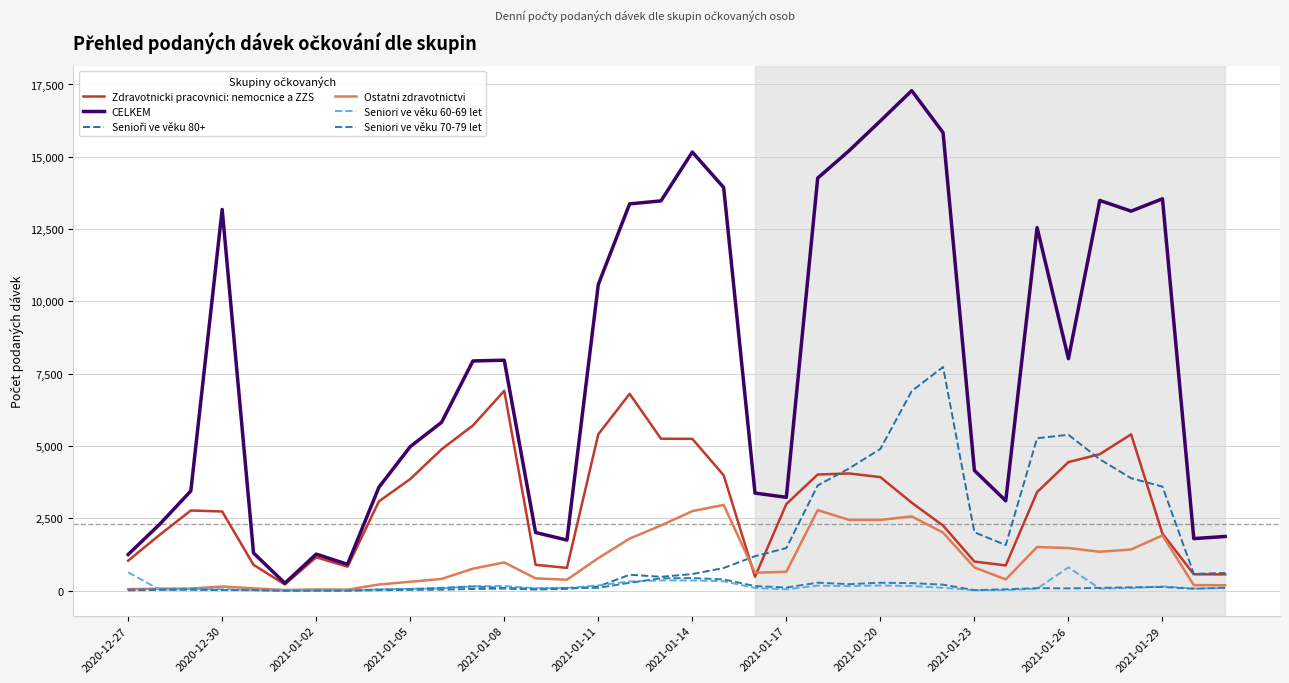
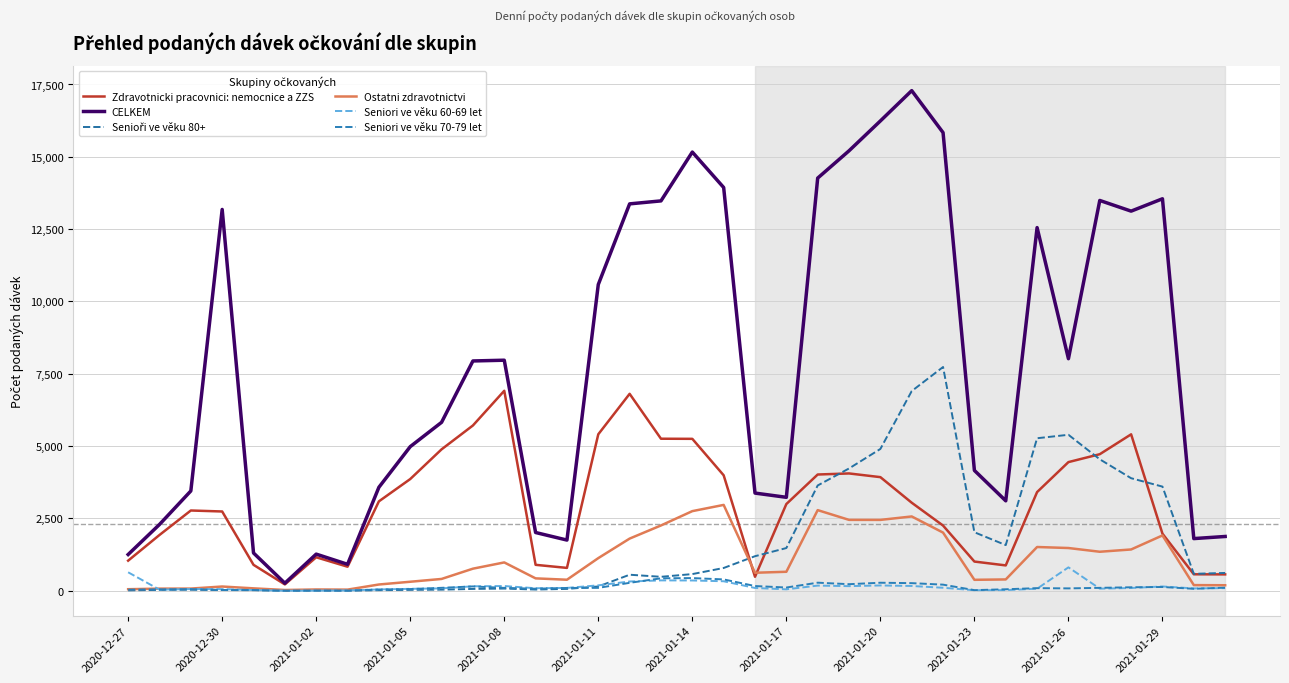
  {
    "Zdravotnicki pracovnici: nemocnice a ZZS": {
      "2020-12-27": "1,000",
      "2020-12-30": "2,700",
      "2021-01-02": "1,200",
      "2021-01-05": "3,900",
      "2021-01-08": "6,900",
      "2021-01-11": "5,400",
      "2021-01-14": "5,300",
      "2021-01-17": "3,000",
      "2021-01-20": "3,900",
      "2021-01-23": "1,000",
      "2021-01-26": "4,400"
    },
    "CELKEM": {
      "2020-12-27": "1,300",
      "2020-12-30": "13,200",
      "2021-01-02": "1,300",
      "2021-01-05": "5,000",
      "2021-01-08": "8,000",
      "2021-01-11": "10,600",
      "2021-01-14": "15,200",
      "2021-01-17": "3,200",
      "2021-01-20": "16,200",
      "2021-01-23": "4,200",
      "2021-01-26": "8,000",
      "2021-01-29": "13,500"
    },
    "Ostatni zdravotnictvi": {
      "2020-12-30": "100",
      "2021-01-05": "300",
      "2021-01-08": "1,000",
      "2021-01-11": "1,100",
      "2021-01-14": "2,800",
      "2021-01-17": "700",
      "2021-01-20": "2,400",
-     "2021-01-23": "800",
+     "2021-01-23": "400",
      "2021-01-26": "1,500"
    },
    "Seniori ve věku 60-69 let": {
      "2020-12-27": "600",
      "2021-01-20": "200",
      "2021-01-26": "800"
    }
  }
